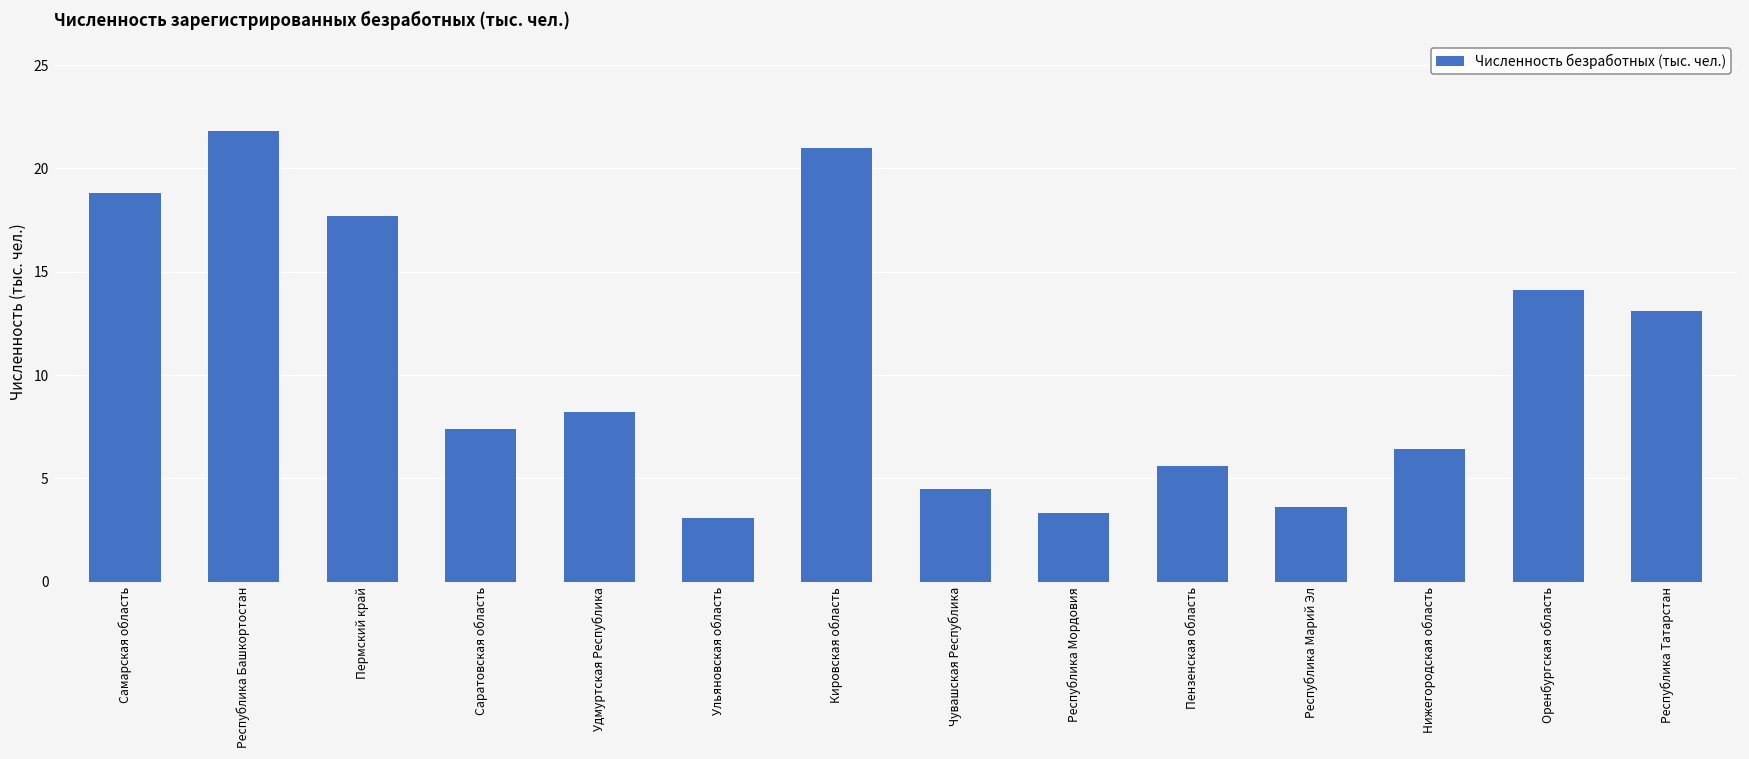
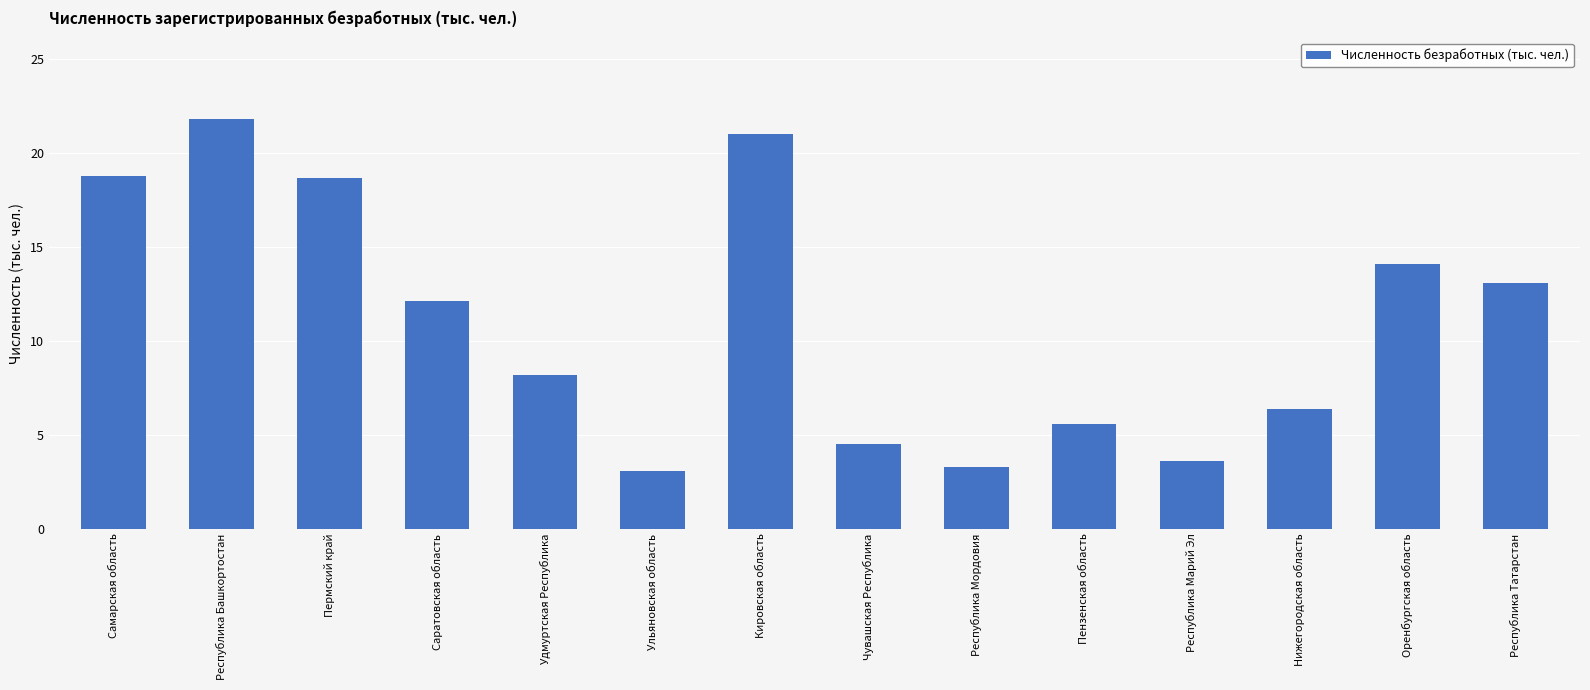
  {
    "Самарская область": 18.8,
    "Республика Башкортостан": 21.8,
-   "Пермский край": 17.7,
-   "Саратовская область": 7.4,
+   "Пермский край": 18.7,
+   "Саратовская область": 12.1,
    "Удмуртская Республика": 8.2,
    "Ульяновская область": 3.1,
    "Кировская область": 21.0,
    "Чувашская Республика": 4.5,
    "Республика Мордовия": 3.3,
    "Пензенская область": 5.6,
    "Республика Марий Эл": 3.6,
    "Нижегородская область": 6.4,
    "Оренбургская область": 14.1,
    "Республика Татарстан": 13.1
  }
